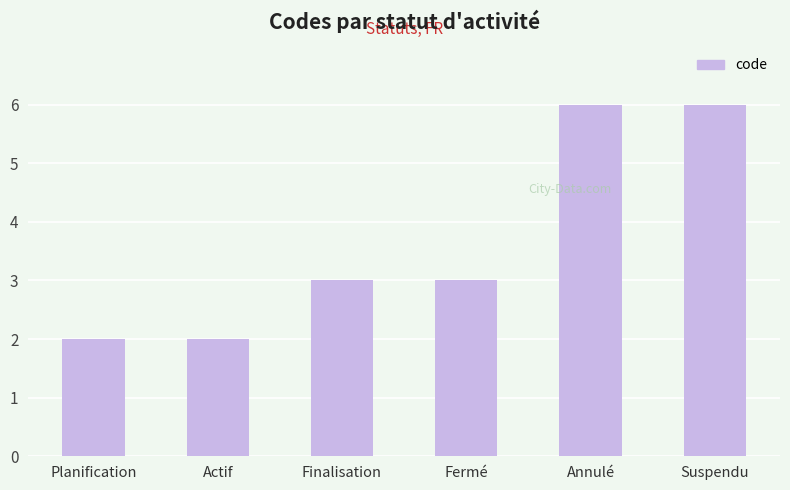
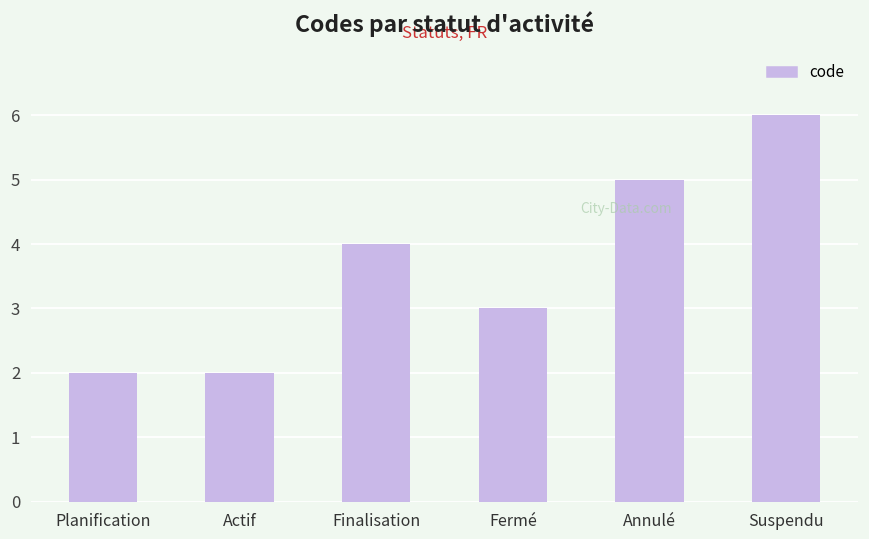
  {
    "Planification": 2,
    "Actif": 2,
-   "Finalisation": 3,
+   "Finalisation": 4,
    "Fermé": 3,
-   "Annulé": 6,
+   "Annulé": 5,
    "Suspendu": 6
  }
